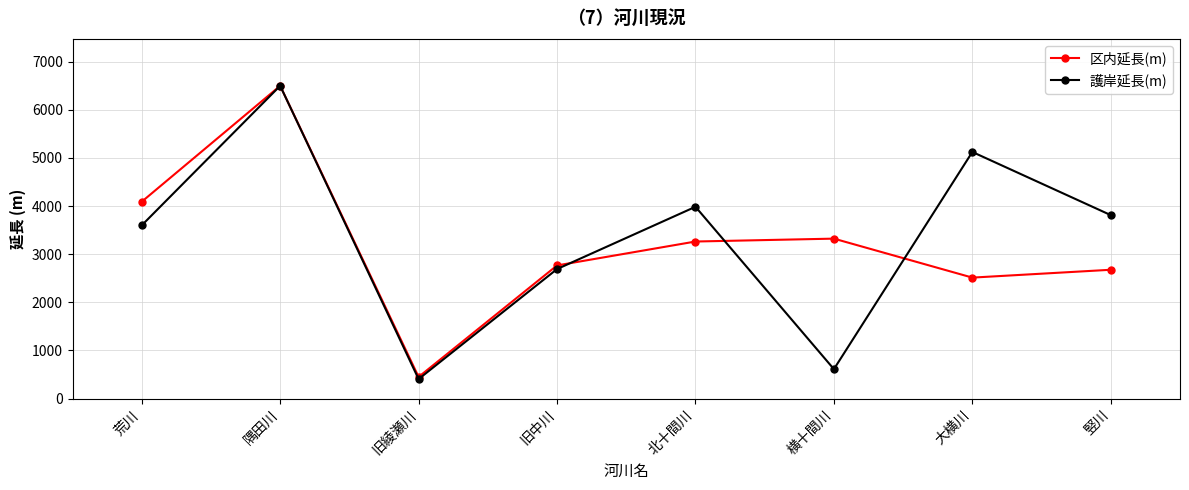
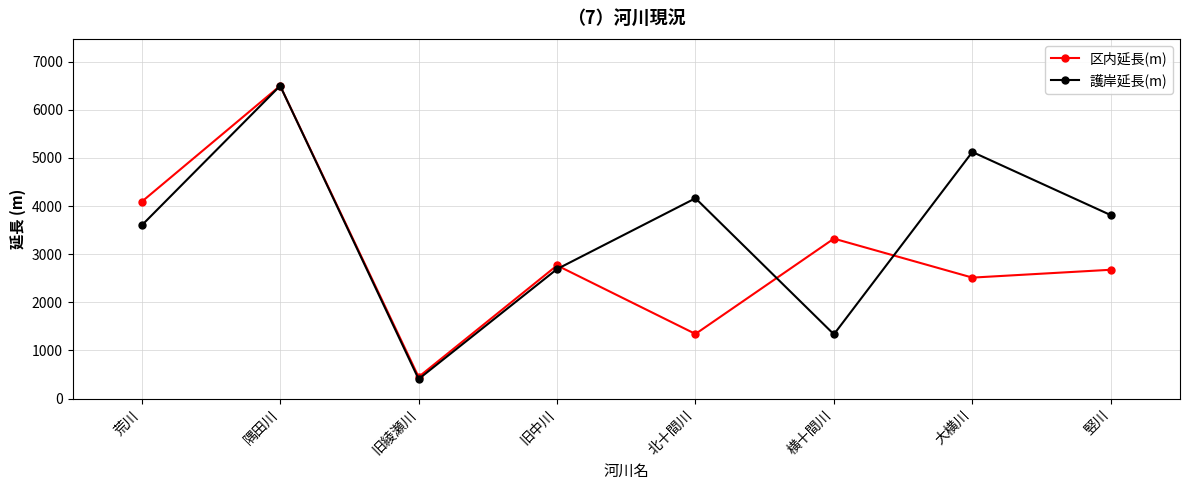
  {
    "区内延長(m)": {
      "荒川": 4100,
      "旧中川": 2800,
-     "北十間川": 3300,
+     "北十間川": 1300,
      "横十間川": 3300,
      "大横川": 2500,
      "竪川": 2700
    },
    "護岸延長(m)": {
      "荒川": 3600,
      "旧中川": 2700,
-     "北十間川": 4000,
-     "横十間川": 600,
+     "北十間川": 4200,
+     "横十間川": 1300,
      "大横川": 5100,
      "竪川": 3800
    }
  }
